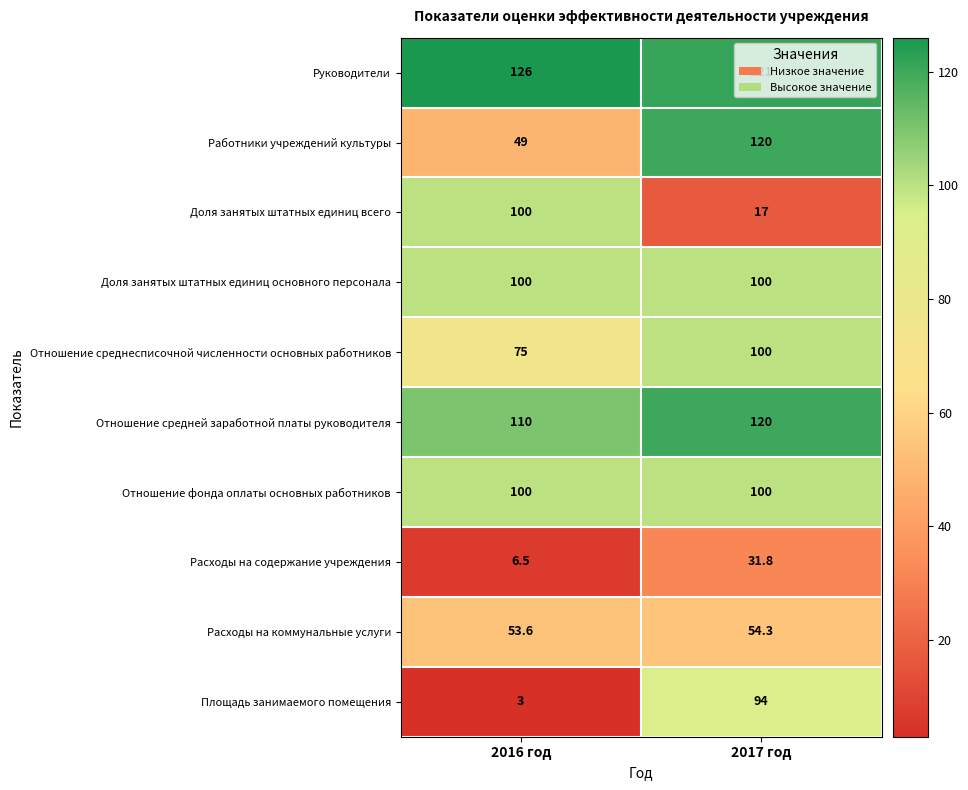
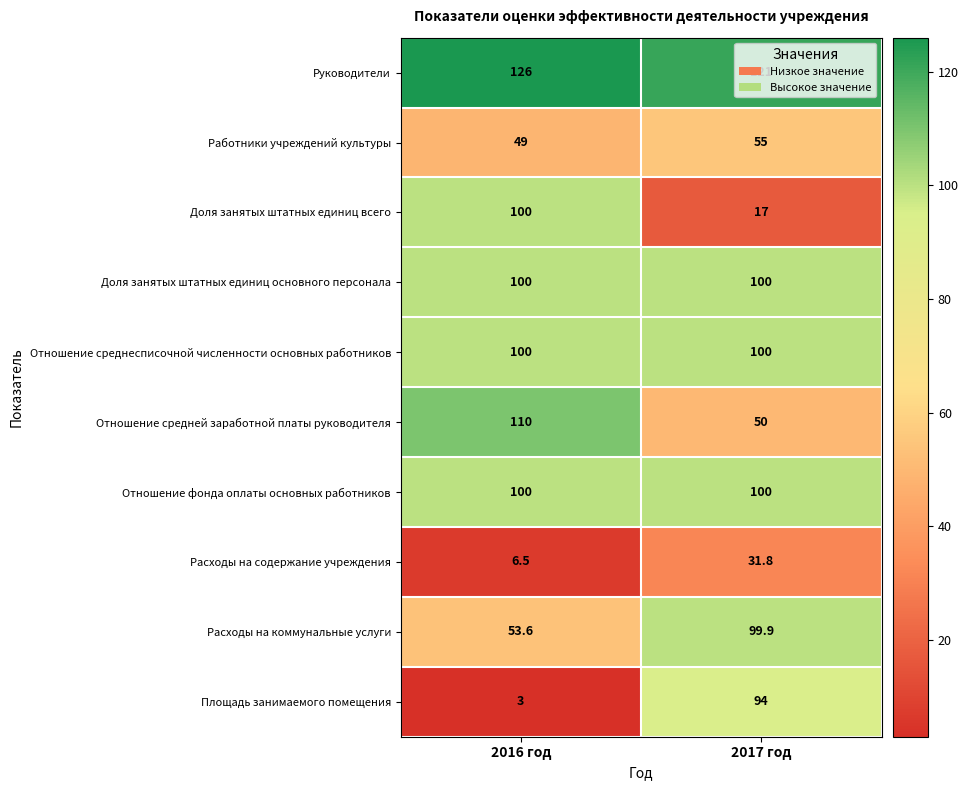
  {
    "Руководители": {
      "2016 год": 126
    },
    "Работники учреждений культуры": {
      "2016 год": 49,
-     "2017 год": 120
+     "2017 год": 55
    },
    "Доля занятых штатных единиц всего": {
      "2016 год": 100,
      "2017 год": 17
    },
    "Доля занятых штатных единиц основного персонала": {
      "2016 год": 100,
      "2017 год": 100
    },
    "Отношение среднесписочной численности основных работников": {
-     "2016 год": 75,
+     "2016 год": 100,
      "2017 год": 100
    },
    "Отношение средней заработной платы руководителя": {
      "2016 год": 110,
-     "2017 год": 120
+     "2017 год": 50
    },
    "Отношение фонда оплаты основных работников": {
      "2016 год": 100,
      "2017 год": 100
    },
    "Расходы на содержание учреждения": {
      "2016 год": 6.5,
      "2017 год": 31.8
    },
    "Расходы на коммунальные услуги": {
      "2016 год": 53.6,
-     "2017 год": 54.3
+     "2017 год": 99.9
    },
    "Площадь занимаемого помещения": {
      "2016 год": 3,
      "2017 год": 94
    }
  }
